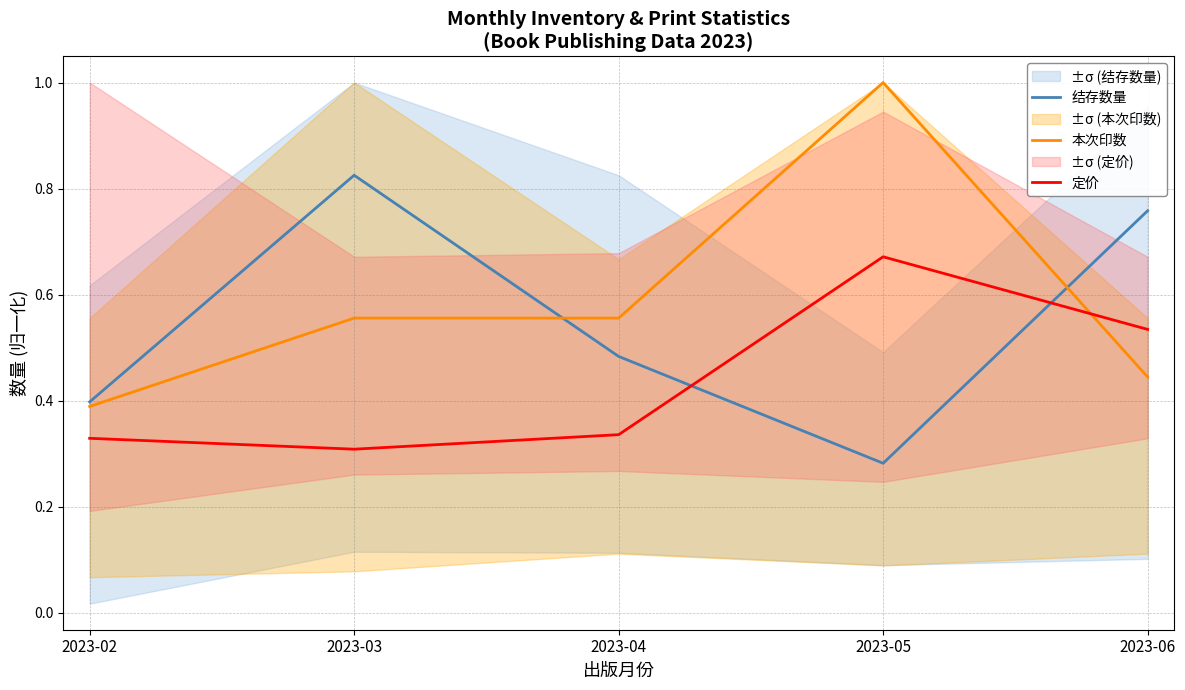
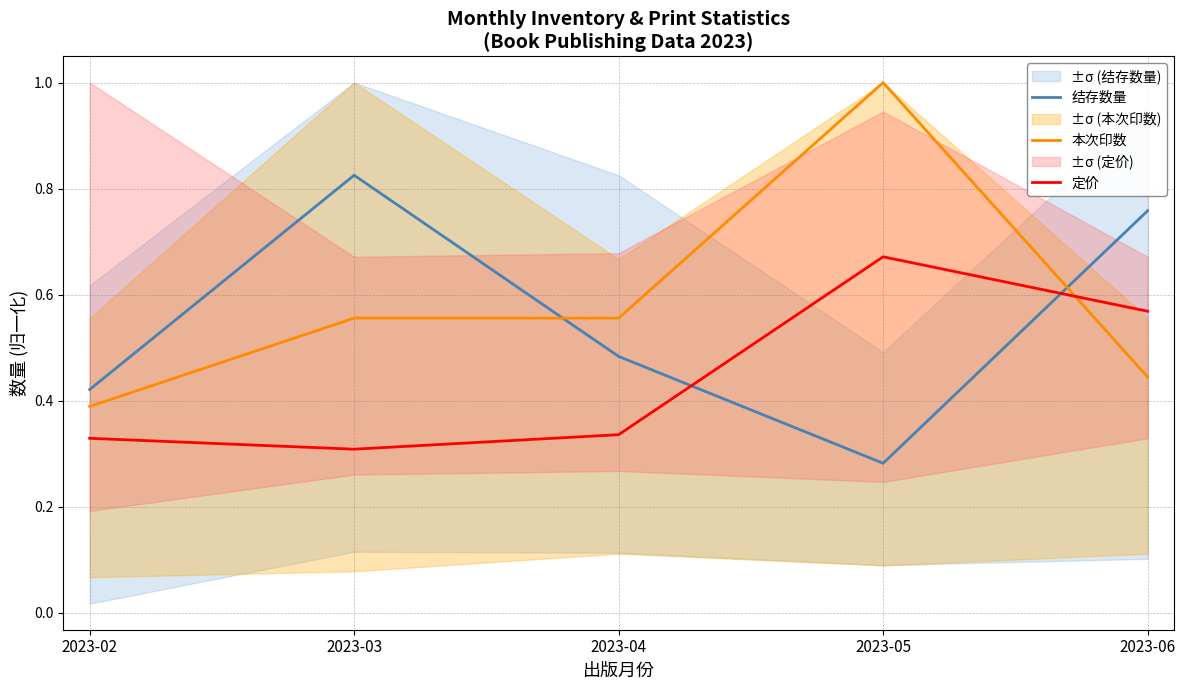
  {
    "结存数量": {
-     "2023-02": 0.40,
+     "2023-02": 0.42,
      "2023-03": 0.83,
      "2023-04": 0.48,
      "2023-05": 0.28,
      "2023-06": 0.76
    },
    "定价": {
      "2023-02": 0.33,
      "2023-03": 0.31,
      "2023-04": 0.34,
      "2023-05": 0.67,
-     "2023-06": 0.53
+     "2023-06": 0.57
    }
  }
